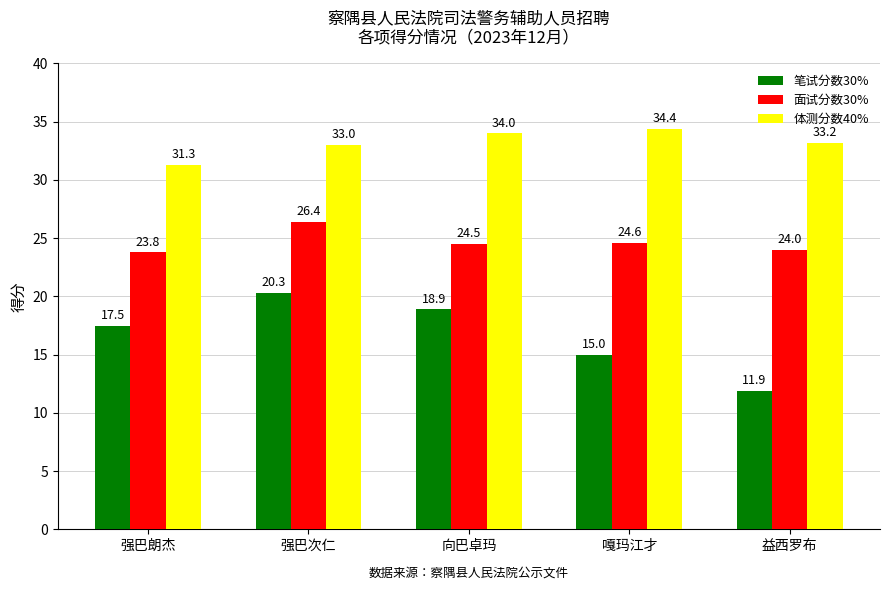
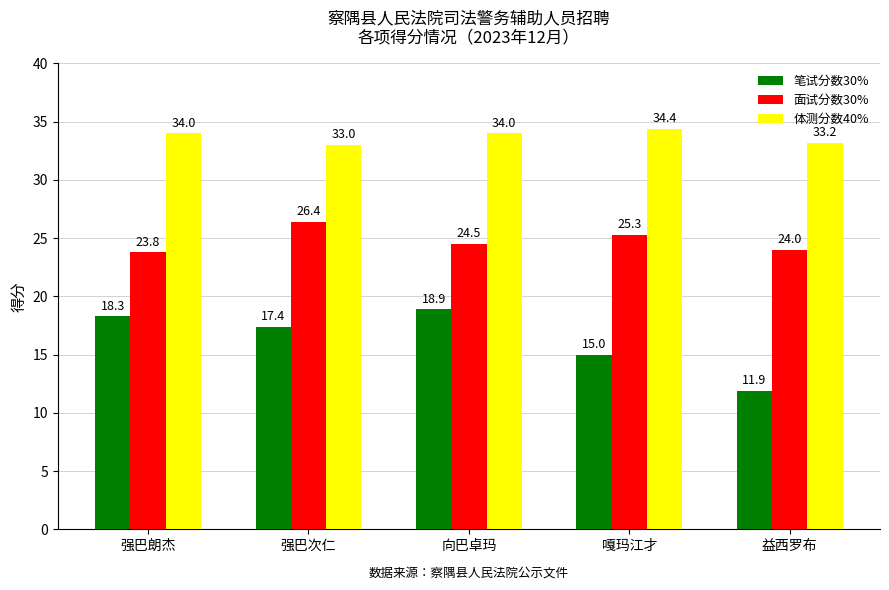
  {
    "笔试分数30%": {
-     "强巴朗杰": 17.5,
-     "强巴次仁": 20.3,
+     "强巴朗杰": 18.3,
+     "强巴次仁": 17.4,
      "向巴卓玛": 18.9,
      "嘎玛江才": 15.0,
      "益西罗布": 11.9
    },
    "面试分数30%": {
      "强巴朗杰": 23.8,
      "强巴次仁": 26.4,
      "向巴卓玛": 24.5,
-     "嘎玛江才": 24.6,
+     "嘎玛江才": 25.3,
      "益西罗布": 24.0
    },
    "体测分数40%": {
-     "强巴朗杰": 31.3,
+     "强巴朗杰": 34.0,
      "强巴次仁": 33.0,
      "向巴卓玛": 34.0,
      "嘎玛江才": 34.4,
      "益西罗布": 33.2
    }
  }
